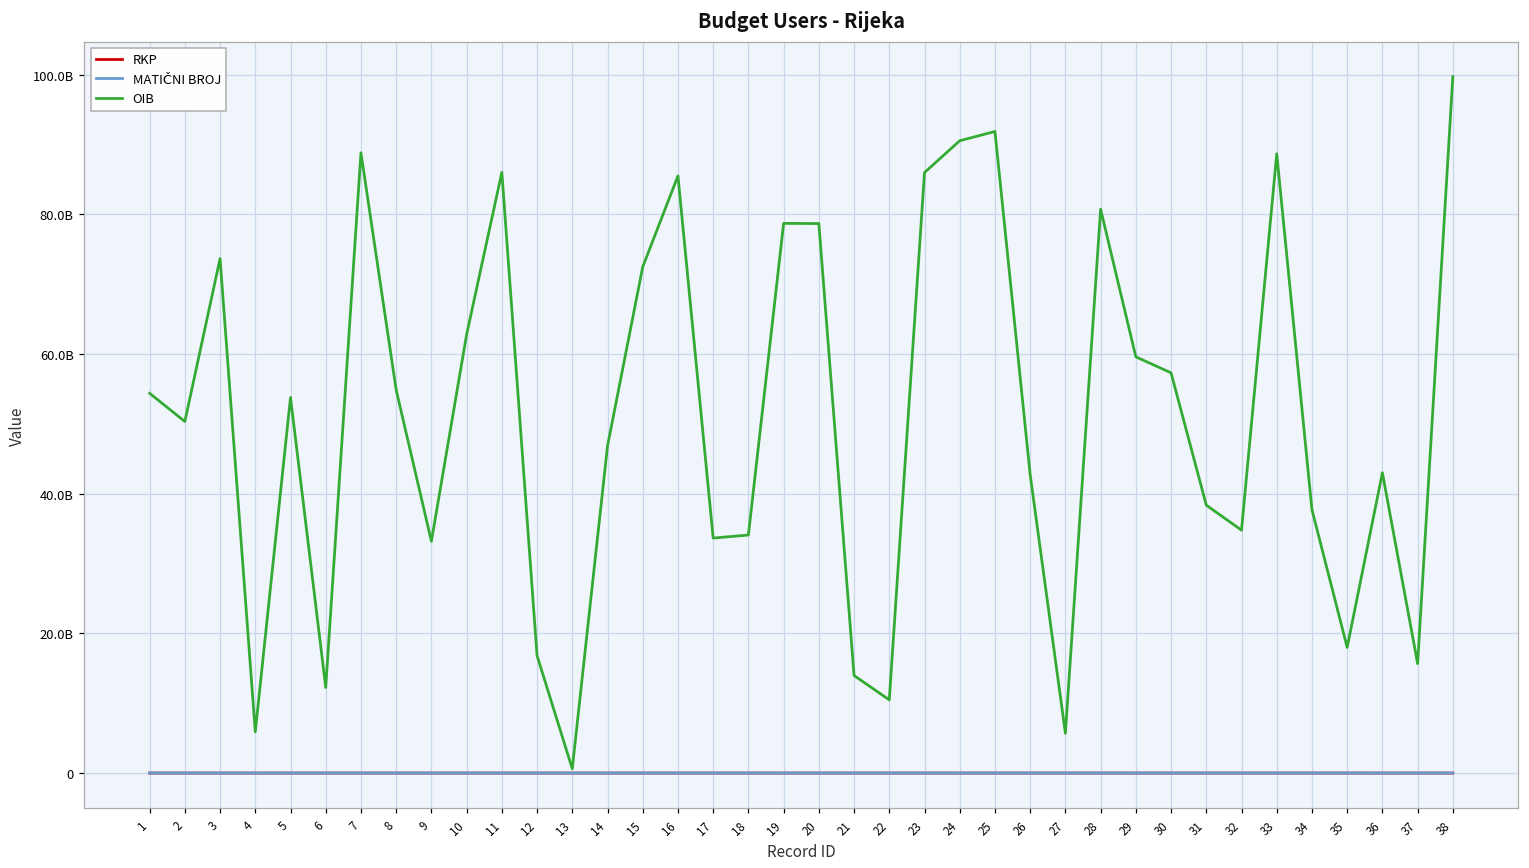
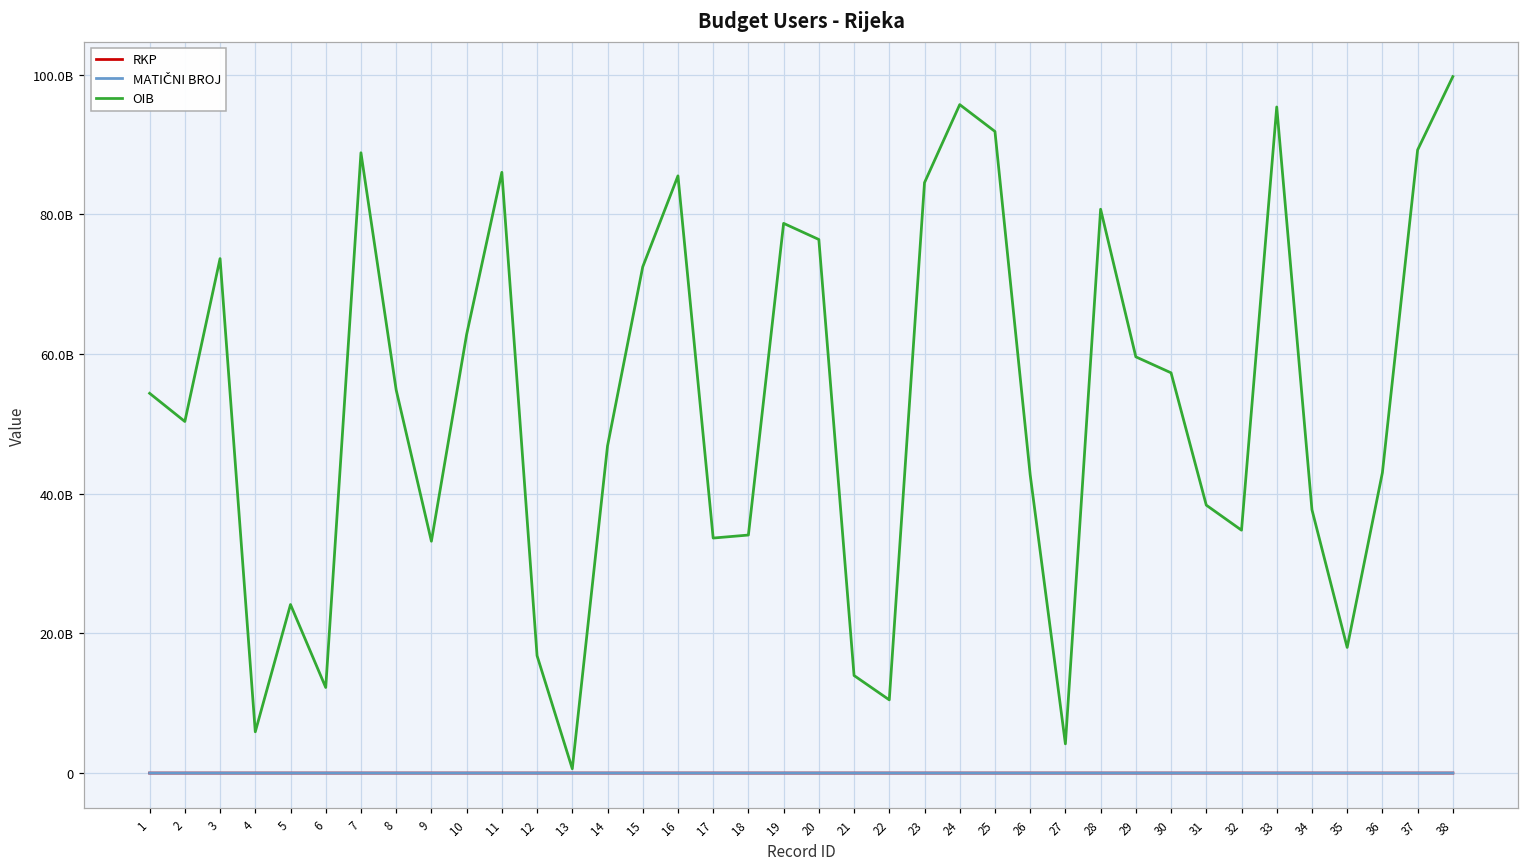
  {
    "MATIČNI BROJ": {
      "1": 0,
      "2": 0,
      "3": 0,
      "4": 0,
      "5": 0,
      "6": 0,
      "7": 0,
      "8": 0,
      "9": 0,
      "10": 0,
      "11": 0,
      "12": 0,
      "13": 0,
      "14": 0,
      "15": 0,
      "16": 0,
      "17": 0,
      "18": 0,
      "19": 0,
      "20": 0,
      "21": 0,
      "22": 0,
      "23": 0,
      "24": 0,
      "25": 0,
      "26": 0,
      "27": 0,
      "28": 0,
      "29": 0,
      "30": 0,
      "31": 0,
      "32": 0,
      "33": 0,
      "34": 0,
      "35": 0,
      "36": 0,
      "37": 0,
      "38": 0
    },
    "OIB": {
      "1": 54000000000,
      "2": 50000000000,
      "3": 74000000000,
      "4": 6000000000,
-     "5": 54000000000,
+     "5": 24000000000,
      "6": 12000000000,
      "7": 89000000000,
      "8": 55000000000,
      "9": 33000000000,
      "10": 63000000000,
      "11": 86000000000,
      "12": 17000000000,
      "13": 1000000000,
      "14": 47000000000,
      "15": 72000000000,
      "16": 86000000000,
      "17": 34000000000,
      "18": 34000000000,
      "19": 79000000000,
-     "20": 79000000000,
+     "20": 76000000000,
      "21": 14000000000,
      "22": 10000000000,
-     "23": 86000000000,
-     "24": 91000000000,
+     "23": 85000000000,
+     "24": 96000000000,
      "25": 92000000000,
      "26": 43000000000,
-     "27": 6000000000,
+     "27": 4000000000,
      "28": 81000000000,
      "29": 60000000000,
      "30": 57000000000,
      "31": 38000000000,
      "32": 35000000000,
-     "33": 89000000000,
+     "33": 95000000000,
      "34": 38000000000,
      "35": 18000000000,
      "36": 43000000000,
-     "37": 16000000000,
+     "37": 89000000000,
      "38": 100000000000
    }
  }
